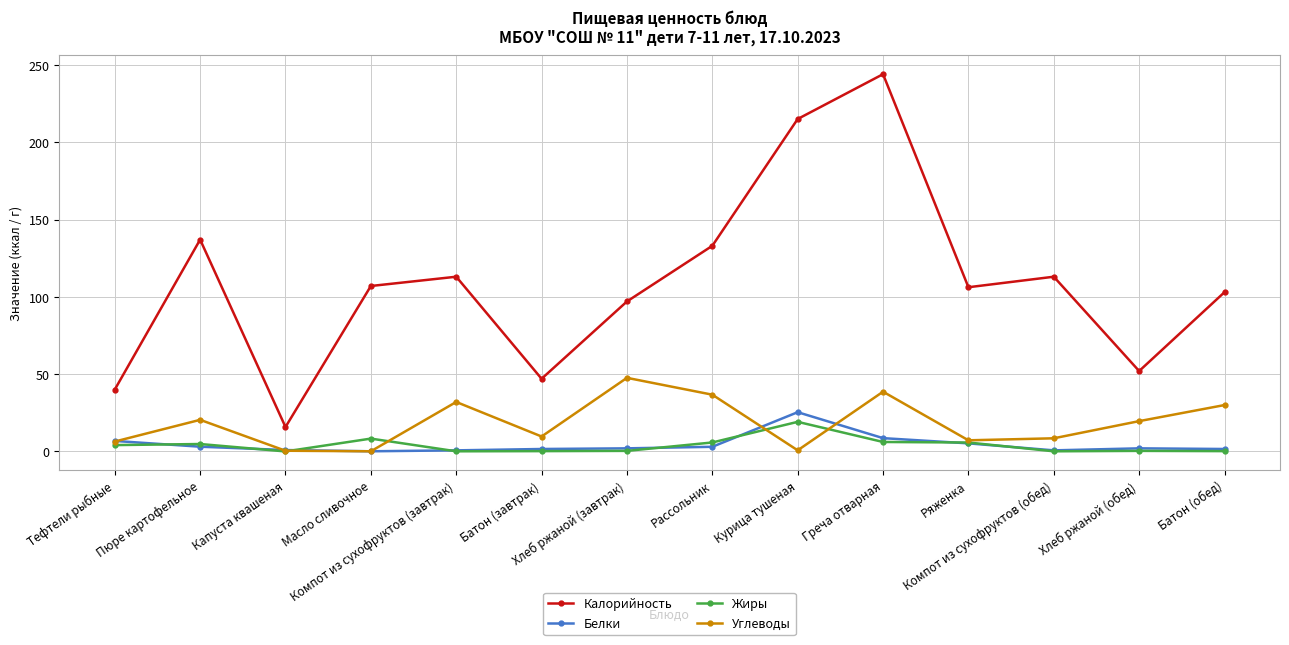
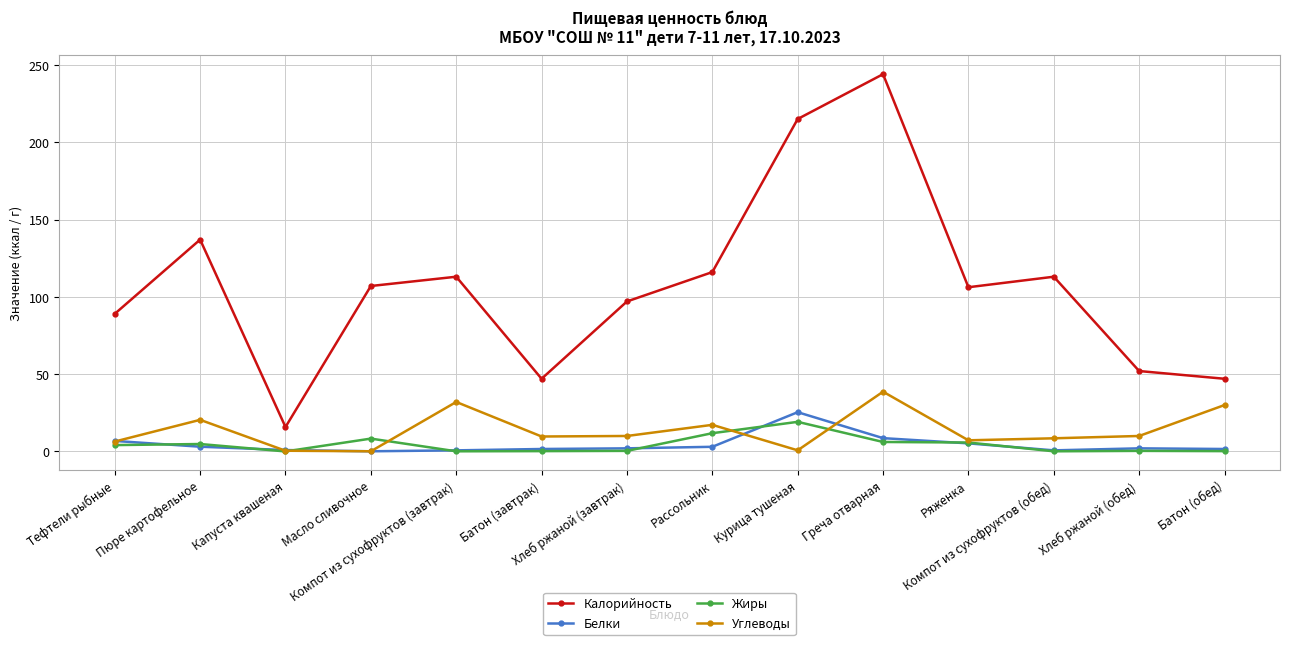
  {
    "Калорийность": {
-     "Тефтели рыбные": 40,
+     "Тефтели рыбные": 89,
      "Пюре картофельное": 137,
      "Капуста квашеная": 16,
      "Масло сливочное": 107,
      "Компот из сухофруктов (завтрак)": 113,
      "Батон (завтрак)": 47,
      "Хлеб ржаной (завтрак)": 97,
-     "Рассольник": 133,
+     "Рассольник": 116,
      "Курица тушеная": 215,
      "Греча отварная": 244,
      "Ряженка": 106,
      "Компот из сухофруктов (обед)": 113,
      "Хлеб ржаной (обед)": 52,
-     "Батон (обед)": 103
+     "Батон (обед)": 47
    },
    "Белки": {
      "Пюре картофельное": 3,
      "Хлеб ржаной (завтрак)": 2,
      "Рассольник": 3,
      "Курица тушеная": 25,
      "Греча отварная": 9,
      "Хлеб ржаной (обед)": 2
    },
    "Жиры": {
      "Тефтели рыбные": 4,
      "Пюре картофельное": 5,
      "Масло сливочное": 8,
      "Хлеб ржаной (завтрак)": 0,
-     "Рассольник": 6,
+     "Рассольник": 12,
      "Курица тушеная": 19,
      "Греча отварная": 6,
      "Хлеб ржаной (обед)": 0
    },
    "Углеводы": {
      "Пюре картофельное": 20,
      "Компот из сухофруктов (завтрак)": 32,
      "Батон (завтрак)": 10,
-     "Хлеб ржаной (завтрак)": 48,
-     "Рассольник": 37,
+     "Хлеб ржаной (завтрак)": 10,
+     "Рассольник": 17,
      "Курица тушеная": 1,
      "Греча отварная": 39,
      "Компот из сухофруктов (обед)": 9,
-     "Хлеб ржаной (обед)": 20,
+     "Хлеб ржаной (обед)": 10,
      "Батон (обед)": 30
    }
  }
